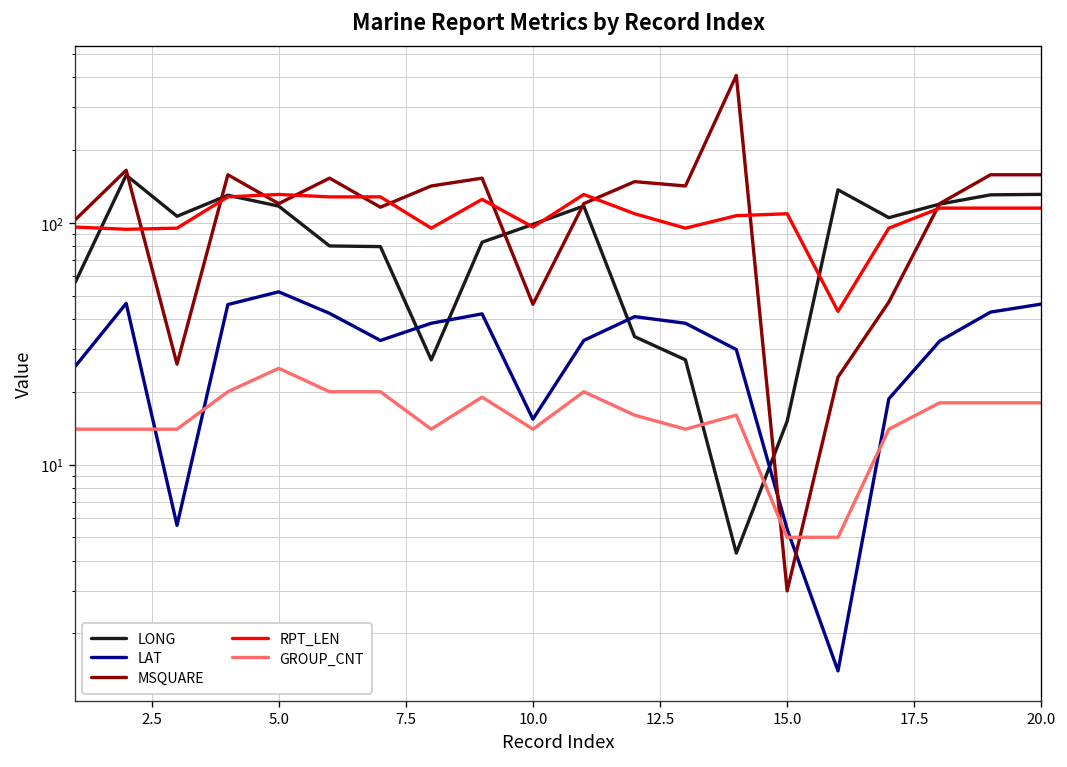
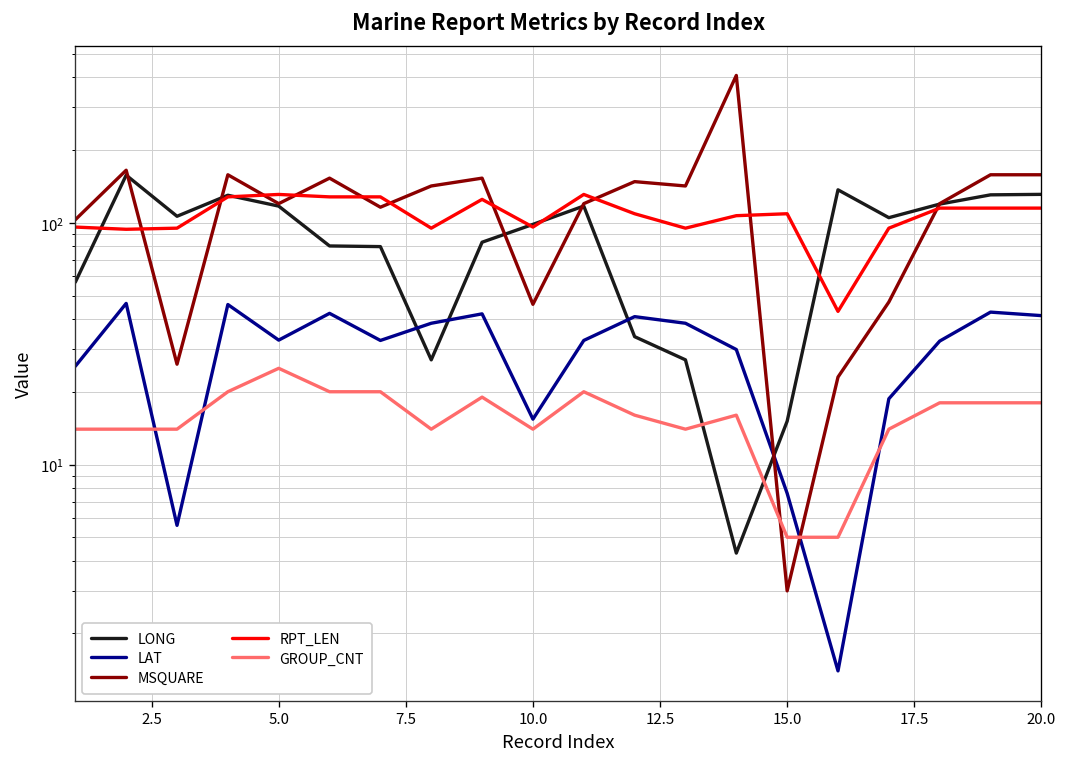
  {
    "LONG": {
      "15.0": 15,
      "20.0": 130
    },
    "LAT": {
-     "5.0": 52,
+     "5.0": 33,
      "10.0": 15,
-     "15.0": 5.4,
-     "20.0": 46
+     "15.0": 7.6,
+     "20.0": 41
    },
    "MSQUARE": {
      "10.0": 46,
      "15.0": 3.0,
      "20.0": 160
    },
    "RPT_LEN": {
      "5.0": 130,
      "15.0": 110,
      "20.0": 120
    },
    "GROUP_CNT": {
      "5.0": 25,
      "10.0": 14,
      "15.0": 5.0,
      "20.0": 18
    }
  }
